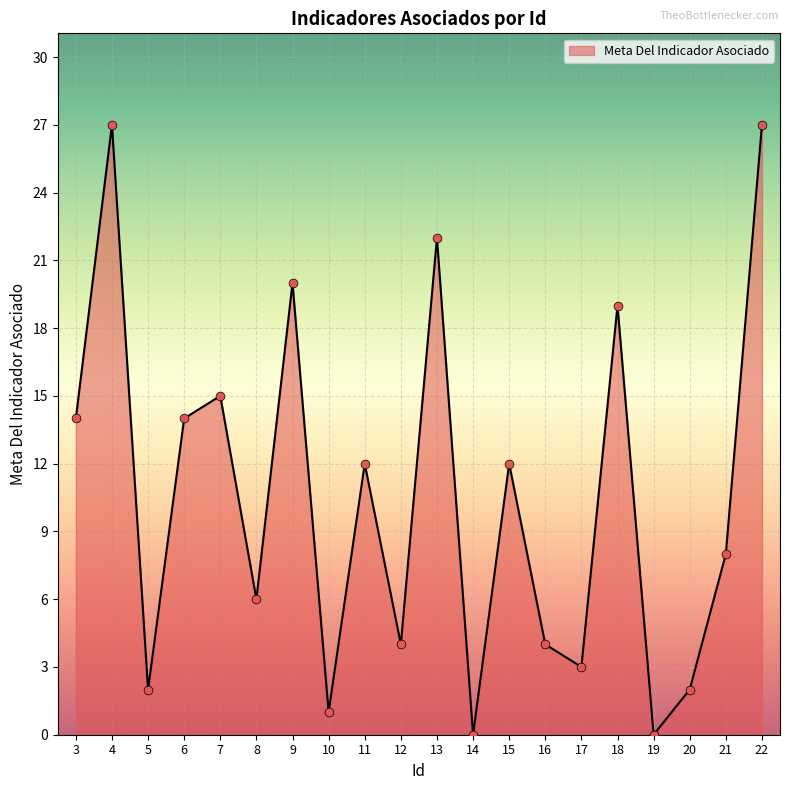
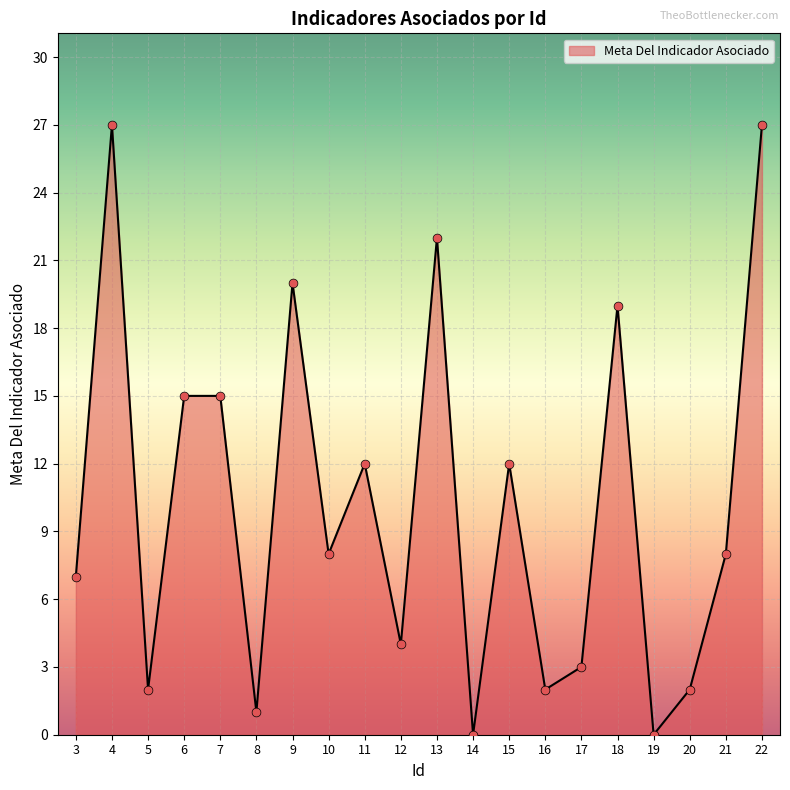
  {
-   "3": 14,
+   "3": 7,
    "4": 27,
    "5": 2,
-   "6": 14,
+   "6": 15,
    "7": 15,
-   "8": 6,
+   "8": 1,
    "9": 20,
-   "10": 1,
+   "10": 8,
    "11": 12,
    "12": 4,
    "13": 22,
    "14": 0,
    "15": 12,
-   "16": 4,
+   "16": 2,
    "17": 3,
    "18": 19,
    "19": 0,
    "20": 2,
    "21": 8,
    "22": 27
  }
